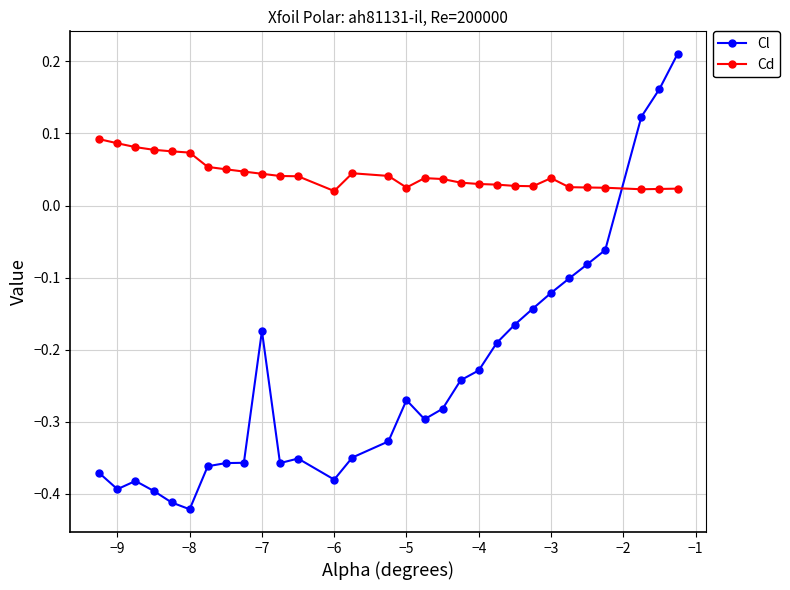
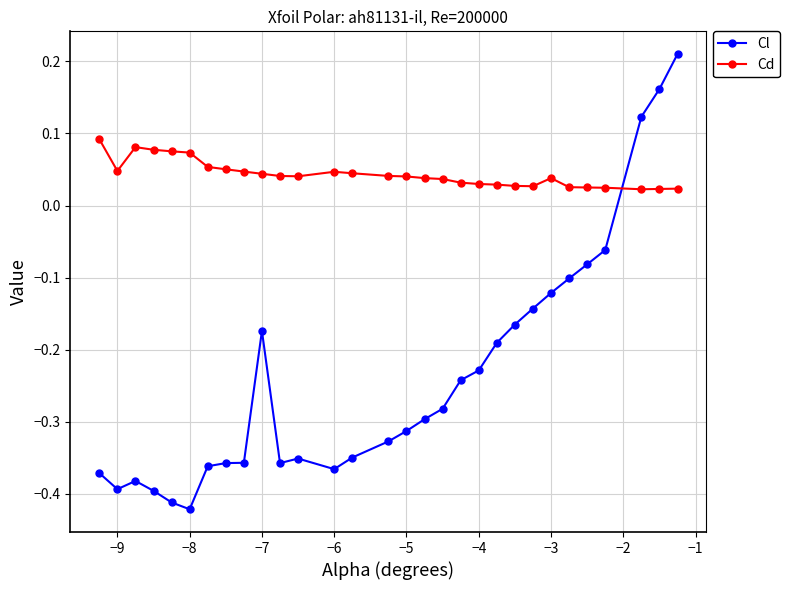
  {
    "Cl": {
      "−9": -0.39,
      "−8": -0.42,
      "−7": -0.17,
-     "−6": -0.38,
-     "−5": -0.27,
+     "−6": -0.37,
+     "−5": -0.31,
      "−4": -0.23,
      "−3": -0.12
    },
    "Cd": {
-     "−9": 0.09,
+     "−9": 0.05,
      "−8": 0.07,
      "−7": 0.04,
-     "−6": 0.02,
-     "−5": 0.03,
+     "−6": 0.05,
+     "−5": 0.04,
      "−4": 0.03,
      "−3": 0.04
    }
  }
